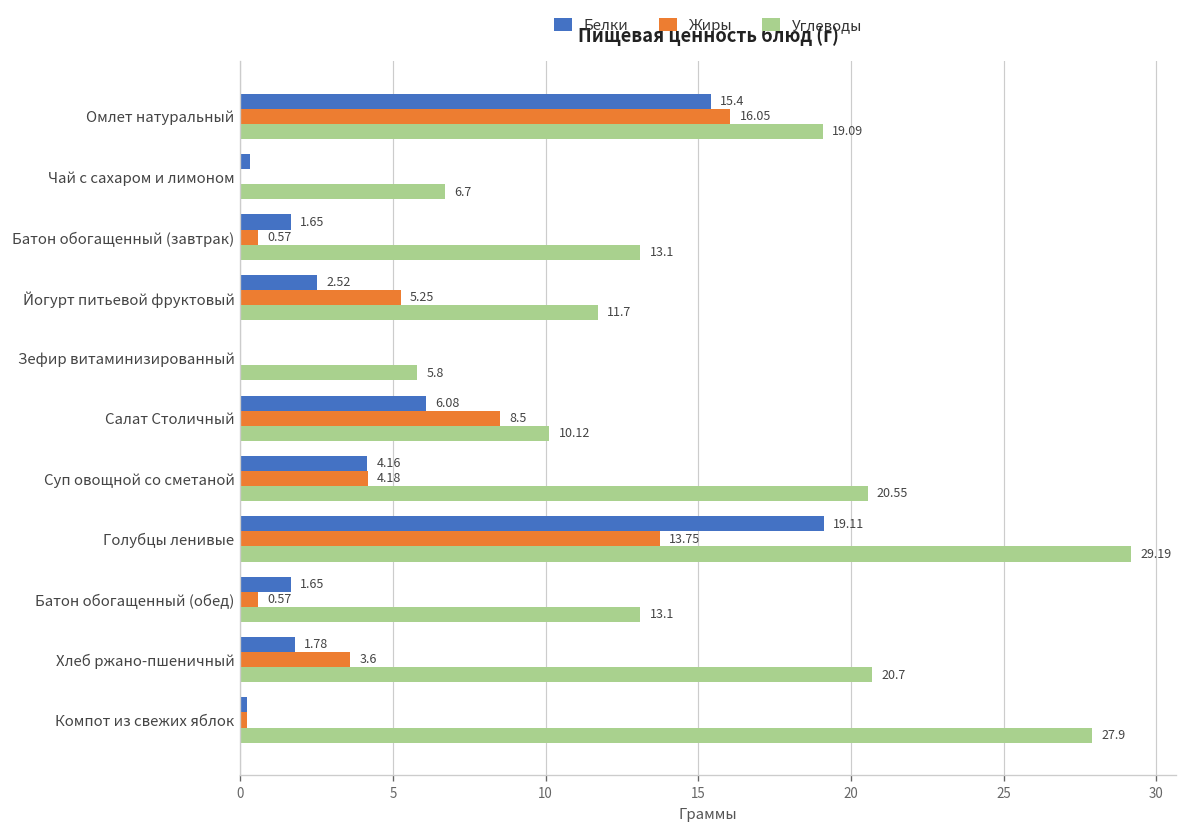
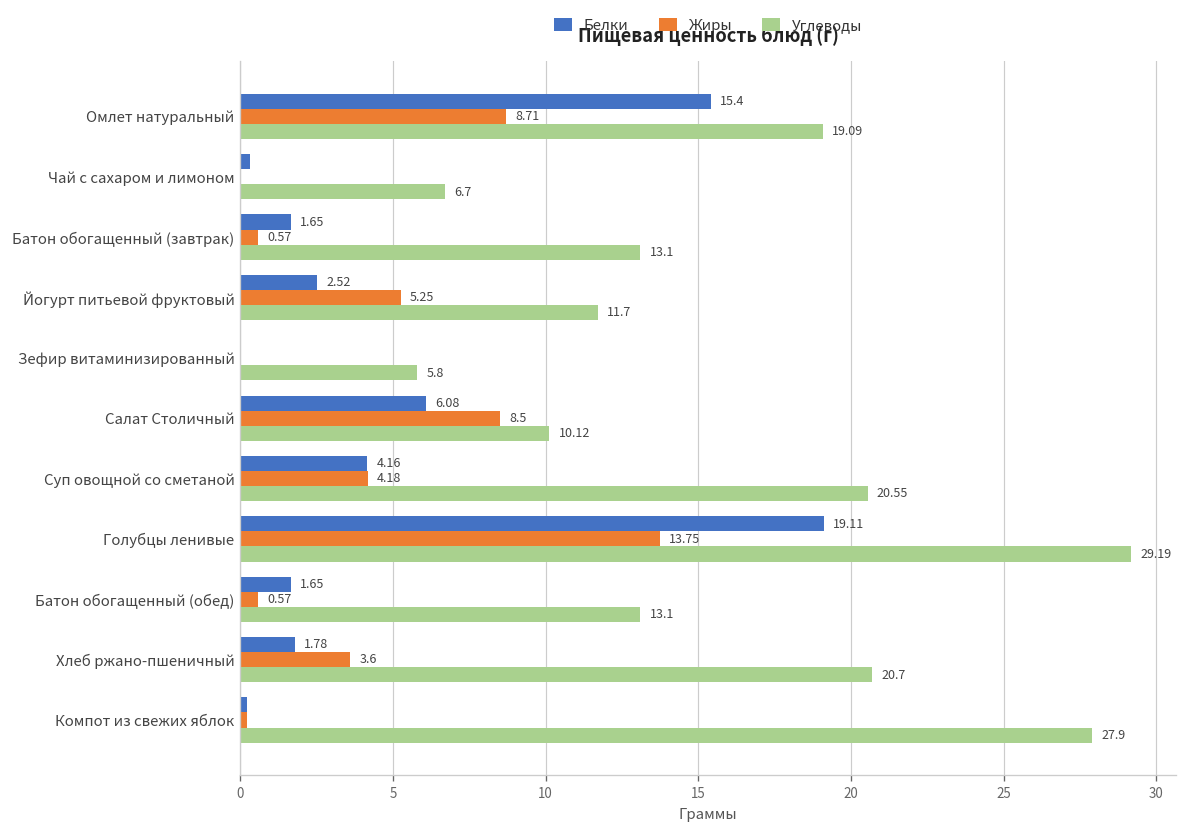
  {
    "Белки": {
      "Омлет натуральный": 15.4,
      "Батон обогащенный (завтрак)": 1.65,
      "Йогурт питьевой фруктовый": 2.52,
      "Салат Столичный": 6.08,
      "Суп овощной со сметаной": 4.16,
      "Голубцы ленивые": 19.11,
      "Батон обогащенный (обед)": 1.65,
      "Хлеб ржано-пшеничный": 1.78
    },
    "Жиры": {
-     "Омлет натуральный": 16.05,
+     "Омлет натуральный": 8.71,
      "Батон обогащенный (завтрак)": 0.57,
      "Йогурт питьевой фруктовый": 5.25,
      "Салат Столичный": 8.5,
      "Суп овощной со сметаной": 4.18,
      "Голубцы ленивые": 13.75,
      "Батон обогащенный (обед)": 0.57,
      "Хлеб ржано-пшеничный": 3.6
    },
    "Углеводы": {
      "Омлет натуральный": 19.09,
      "Чай с сахаром и лимоном": 6.7,
      "Батон обогащенный (завтрак)": 13.1,
      "Йогурт питьевой фруктовый": 11.7,
      "Зефир витаминизированный": 5.8,
      "Салат Столичный": 10.12,
      "Суп овощной со сметаной": 20.55,
      "Голубцы ленивые": 29.19,
      "Батон обогащенный (обед)": 13.1,
      "Хлеб ржано-пшеничный": 20.7,
      "Компот из свежих яблок": 27.9
    }
  }
